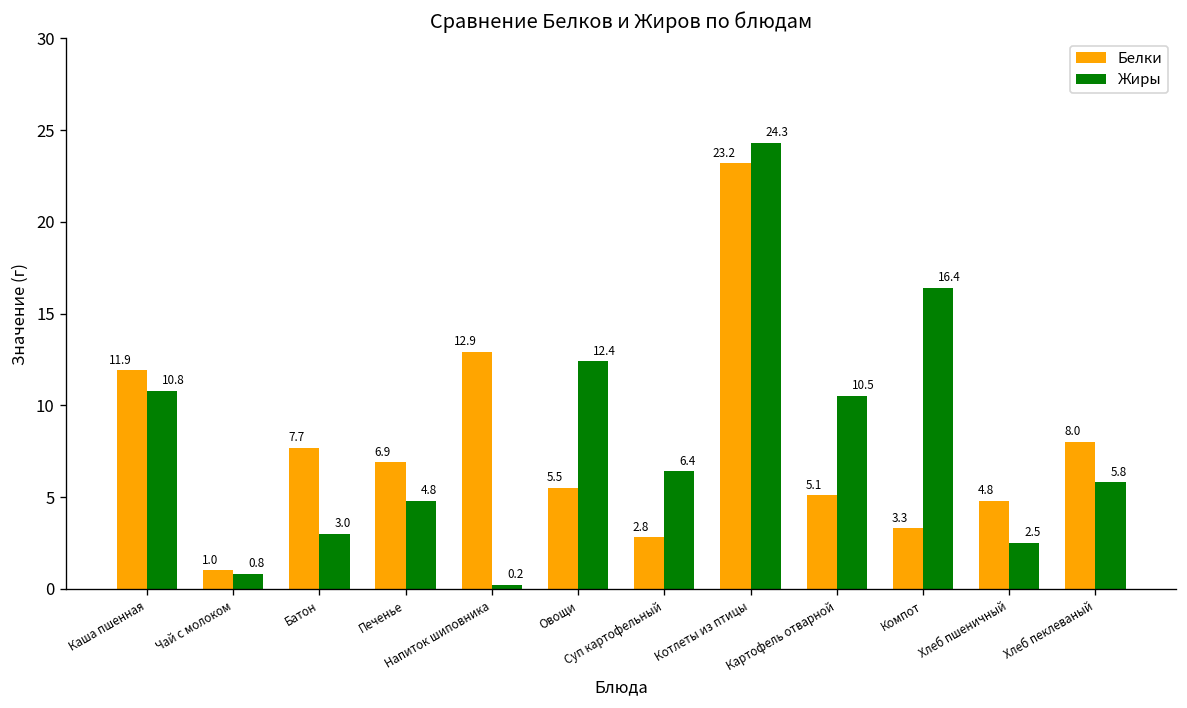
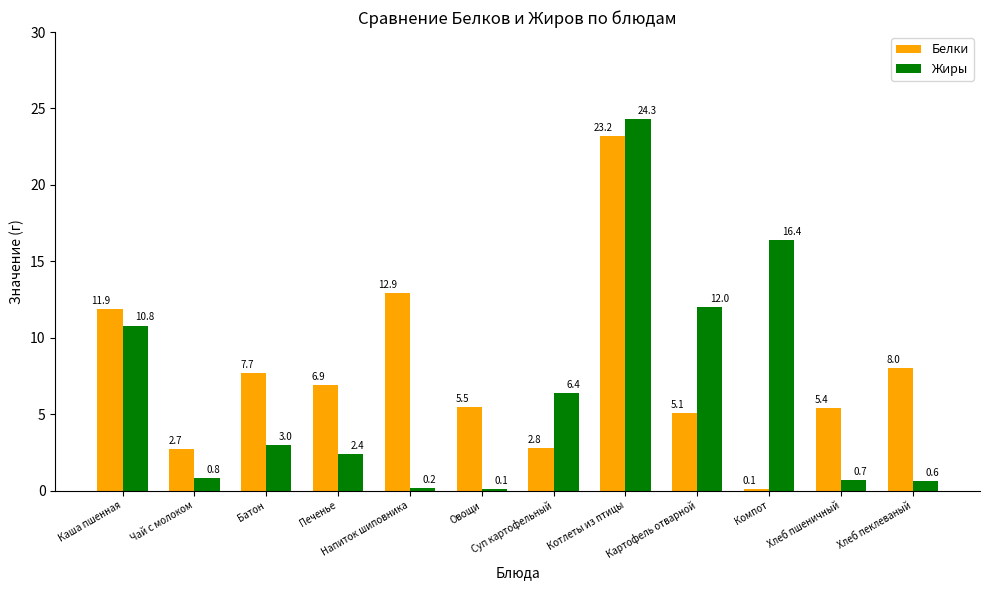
  {
    "Белки": {
      "Каша пшенная": 11.9,
-     "Чай с молоком": 1.0,
+     "Чай с молоком": 2.7,
      "Батон": 7.7,
      "Печенье": 6.9,
      "Напиток шиповника": 12.9,
      "Овощи": 5.5,
      "Суп картофельный": 2.8,
      "Котлеты из птицы": 23.2,
      "Картофель отварной": 5.1,
-     "Компот": 3.3,
-     "Хлеб пшеничный": 4.8,
+     "Компот": 0.1,
+     "Хлеб пшеничный": 5.4,
      "Хлеб пеклеваный": 8.0
    },
    "Жиры": {
      "Каша пшенная": 10.8,
      "Чай с молоком": 0.8,
      "Батон": 3.0,
-     "Печенье": 4.8,
+     "Печенье": 2.4,
      "Напиток шиповника": 0.2,
-     "Овощи": 12.4,
+     "Овощи": 0.1,
      "Суп картофельный": 6.4,
      "Котлеты из птицы": 24.3,
-     "Картофель отварной": 10.5,
+     "Картофель отварной": 12.0,
      "Компот": 16.4,
-     "Хлеб пшеничный": 2.5,
-     "Хлеб пеклеваный": 5.8
+     "Хлеб пшеничный": 0.7,
+     "Хлеб пеклеваный": 0.6
    }
  }
